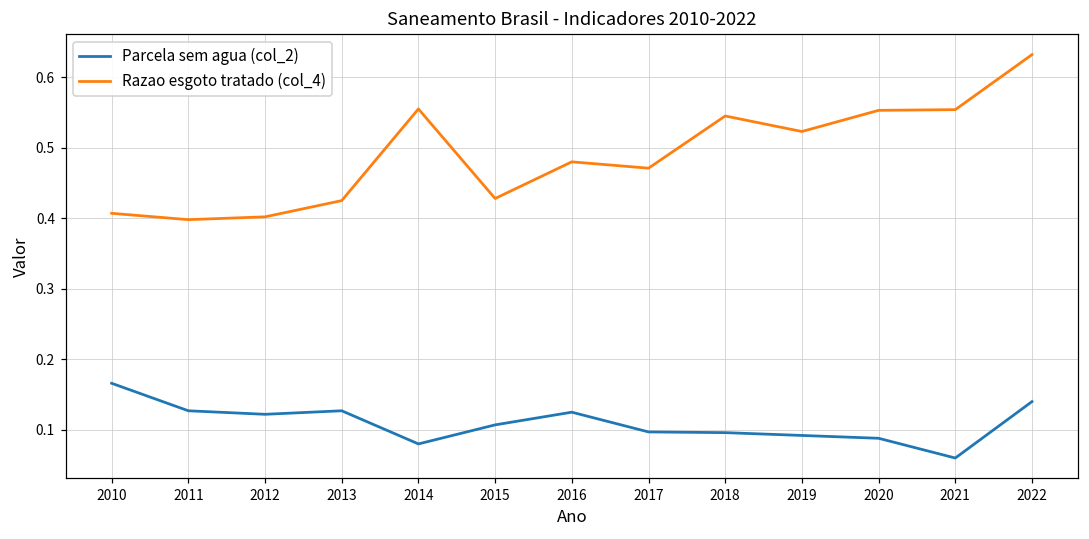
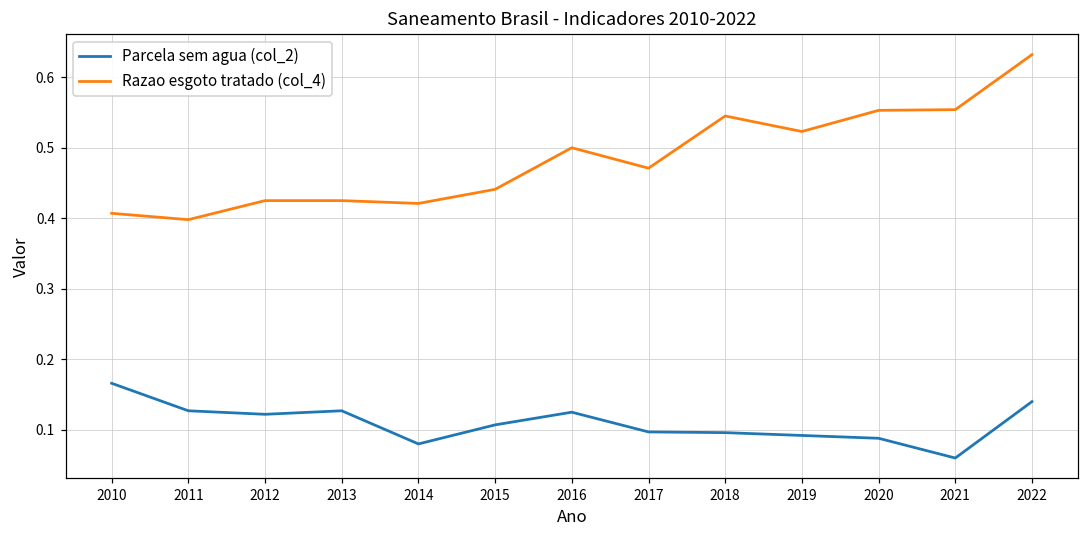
  {
    "Parcela sem agua (col_2)": {
      "2010": 0.17,
      "2011": 0.13,
      "2012": 0.12,
      "2013": 0.13,
      "2014": 0.08,
      "2015": 0.11,
      "2016": 0.13,
      "2017": 0.10,
      "2018": 0.10,
      "2019": 0.09,
      "2020": 0.09,
      "2021": 0.06,
      "2022": 0.14
    },
    "Razao esgoto tratado (col_4)": {
      "2010": 0.41,
      "2011": 0.40,
-     "2012": 0.40,
+     "2012": 0.43,
      "2013": 0.43,
-     "2014": 0.56,
-     "2015": 0.43,
-     "2016": 0.48,
+     "2014": 0.42,
+     "2015": 0.44,
+     "2016": 0.50,
      "2017": 0.47,
      "2018": 0.55,
      "2019": 0.52,
      "2020": 0.55,
      "2021": 0.55,
      "2022": 0.63
    }
  }
